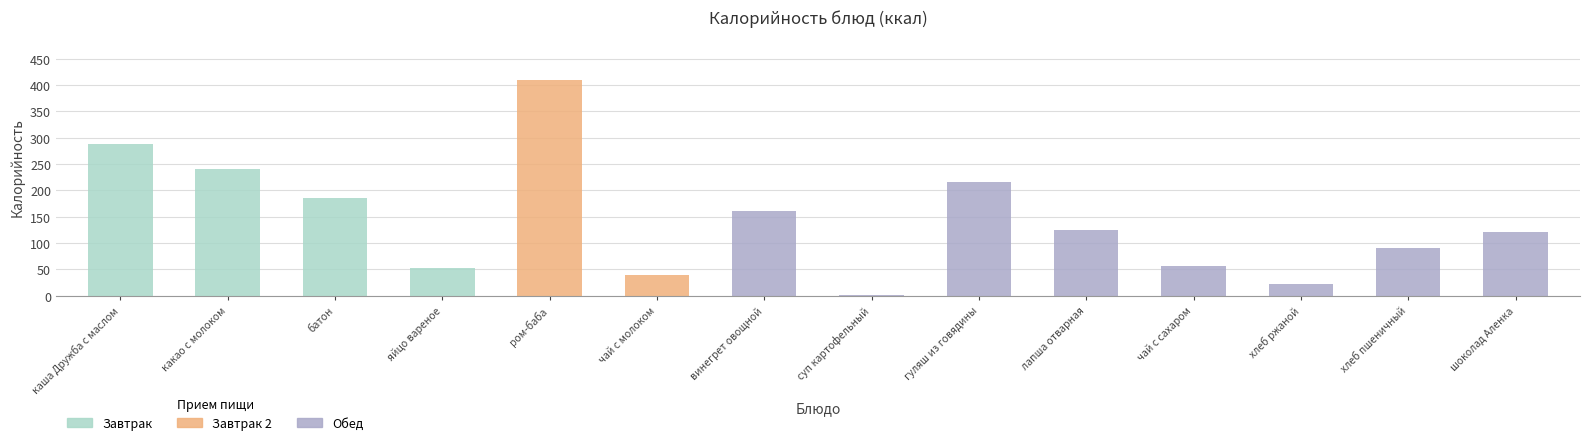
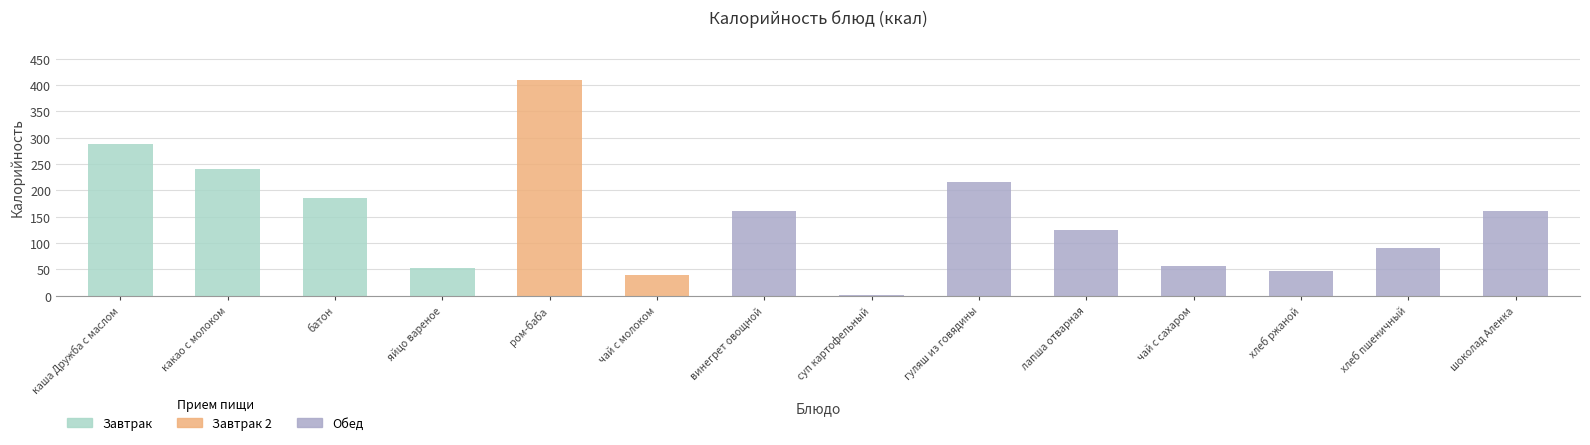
  {
    "каша Дружба с маслом": 290,
    "какао с молоком": 240,
    "батон": 190,
    "яйцо вареное": 50,
    "ром-баба": 410,
    "чай с молоком": 40,
    "винегрет овощной": 160,
    "гуляш из говядины": 220,
    "лапша отварная": 130,
    "чай с сахаром": 60,
-   "хлеб ржаной": 20,
+   "хлеб ржаной": 50,
    "хлеб пшеничный": 90,
-   "шоколад Аленка": 120
+   "шоколад Аленка": 160
  }
